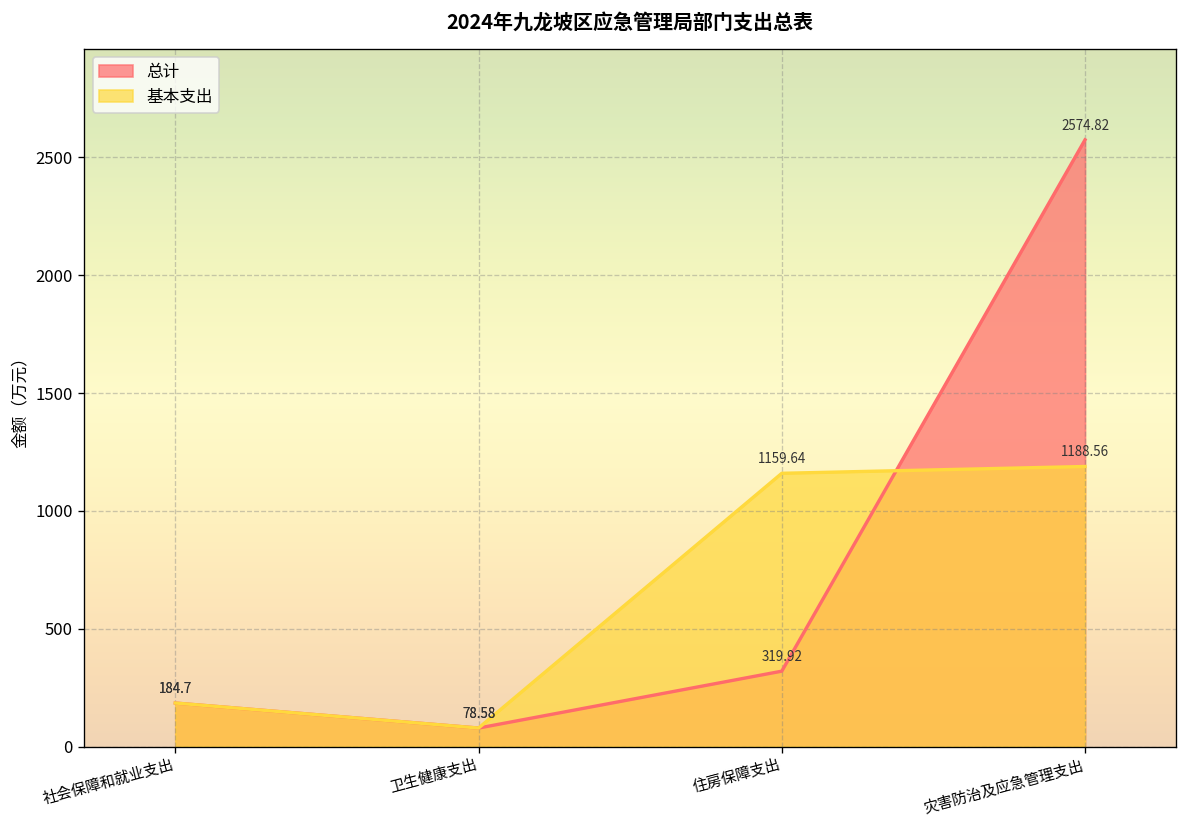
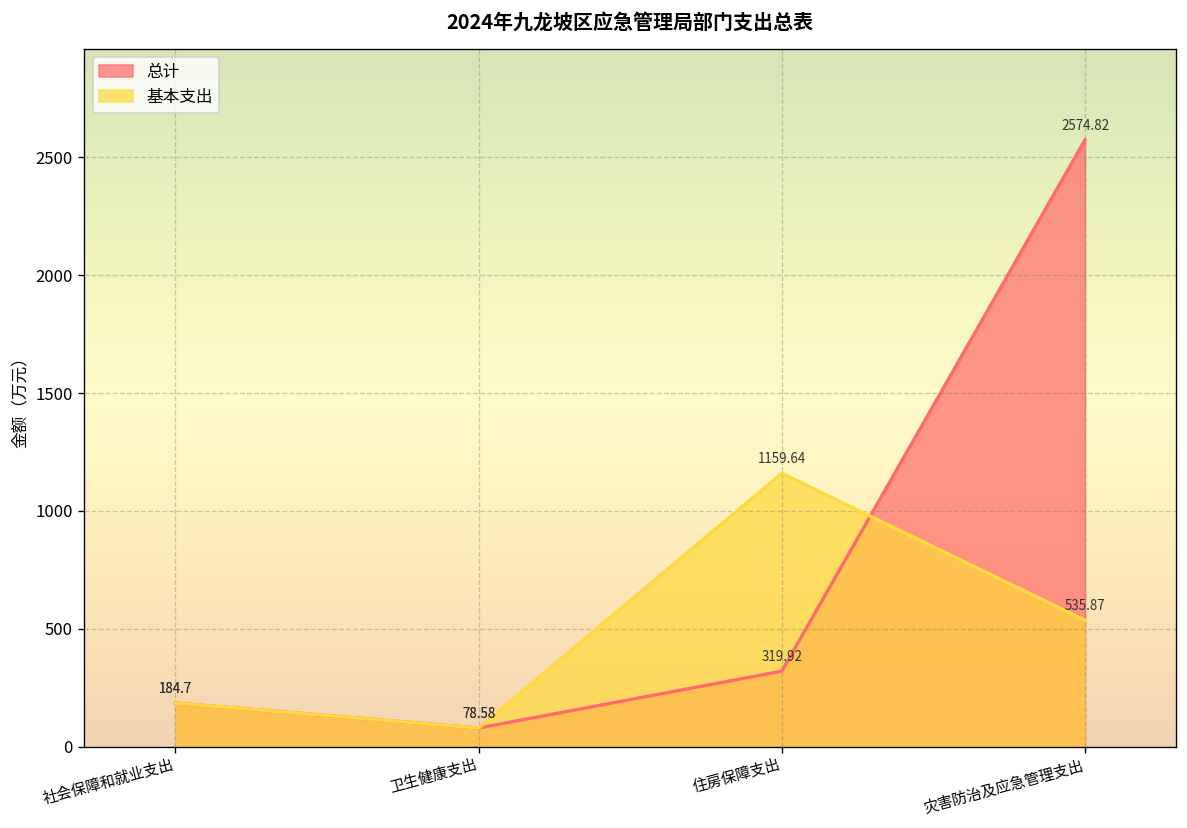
  {
    "总计": {
      "住房保障支出": 319.92,
      "灾害防治及应急管理支出": 2574.82
    },
    "基本支出": {
      "住房保障支出": 1159.64,
-     "灾害防治及应急管理支出": 1188.56
+     "灾害防治及应急管理支出": 535.87
    }
  }
